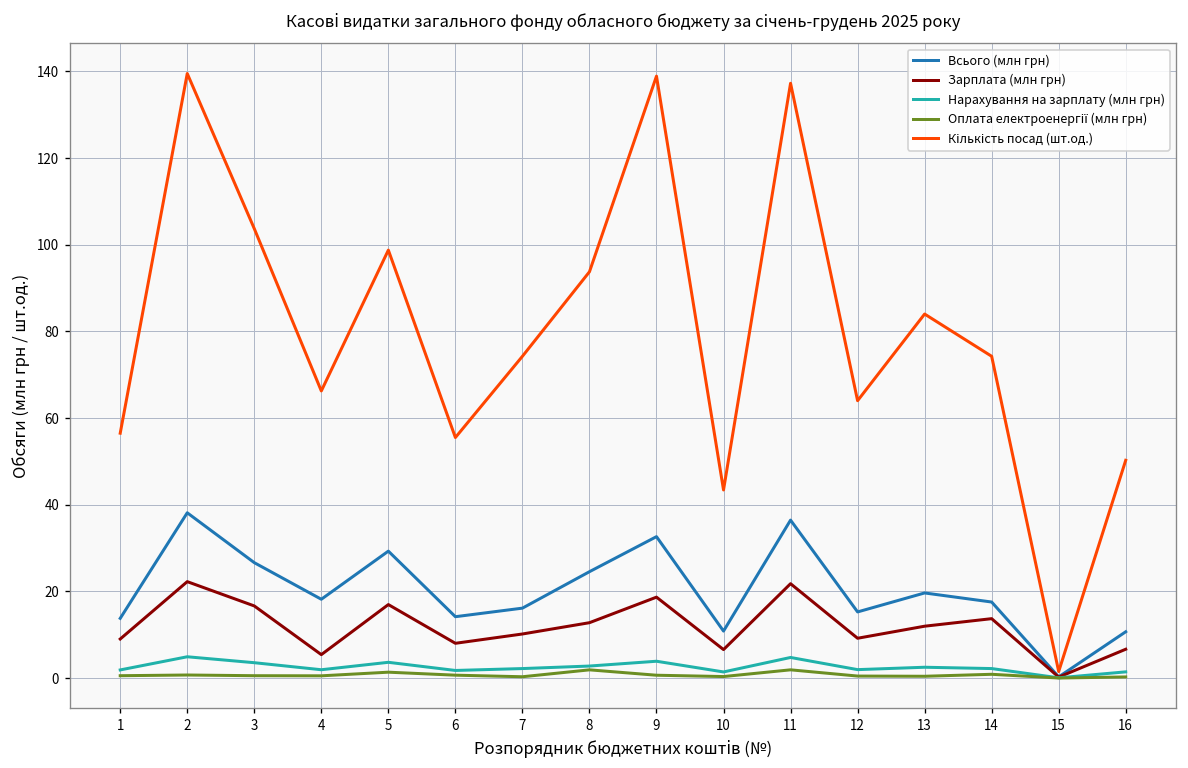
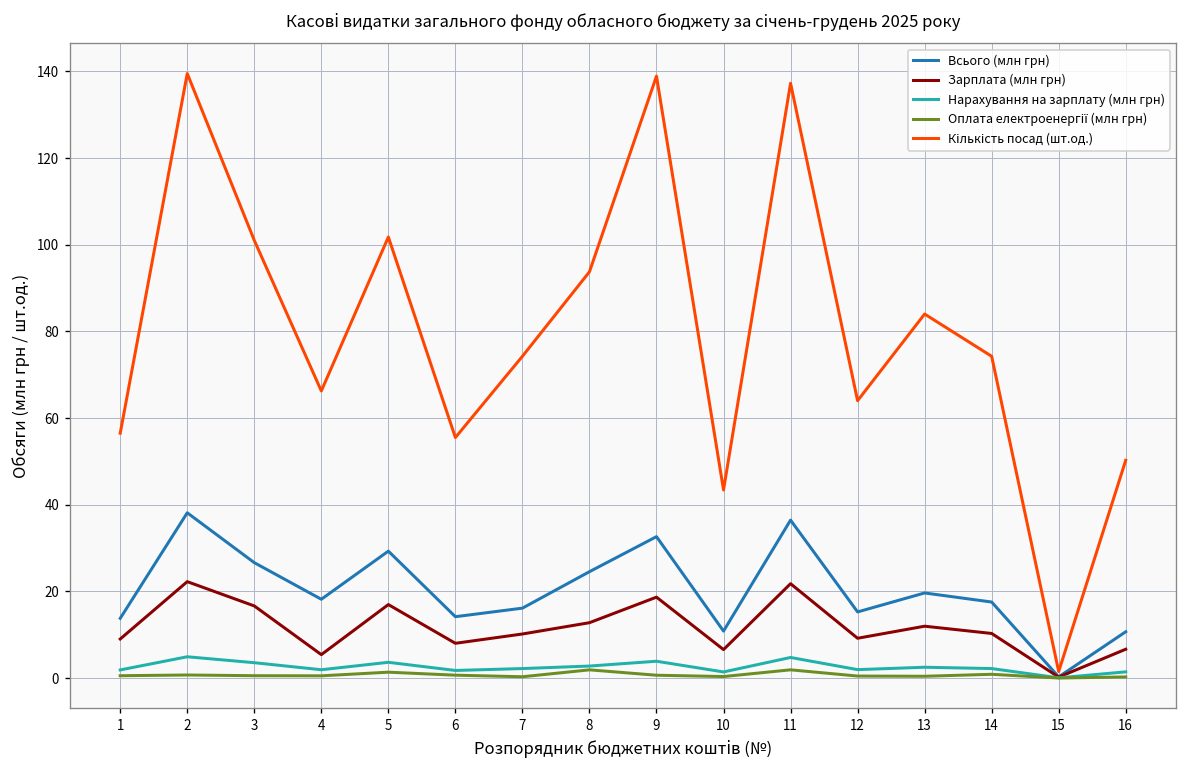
  {
    "Зарплата (млн грн)": {
      "1": 9,
      "2": 22,
      "3": 17,
      "4": 5,
      "5": 17,
      "6": 8,
      "7": 10,
      "8": 13,
      "9": 19,
      "10": 7,
      "11": 22,
      "12": 9,
      "13": 12,
-     "14": 14,
+     "14": 10,
      "16": 7
    },
    "Оплата електроенергії (млн грн)": {
      "1": 1,
      "2": 1,
      "3": 1,
      "4": 1,
      "5": 1,
      "6": 1,
      "7": 0,
      "8": 2,
      "9": 1,
      "10": 0,
      "11": 2,
      "12": 0,
      "13": 0,
      "14": 1,
      "16": 0
    },
    "Кількість посад (шт.од.)": {
      "1": 57,
      "2": 140,
-     "3": 104,
+     "3": 101,
      "4": 66,
-     "5": 99,
+     "5": 102,
      "6": 56,
      "7": 74,
      "8": 94,
      "9": 139,
      "10": 43,
      "11": 137,
      "12": 64,
      "13": 84,
      "14": 74,
      "15": 2,
      "16": 50
    }
  }
